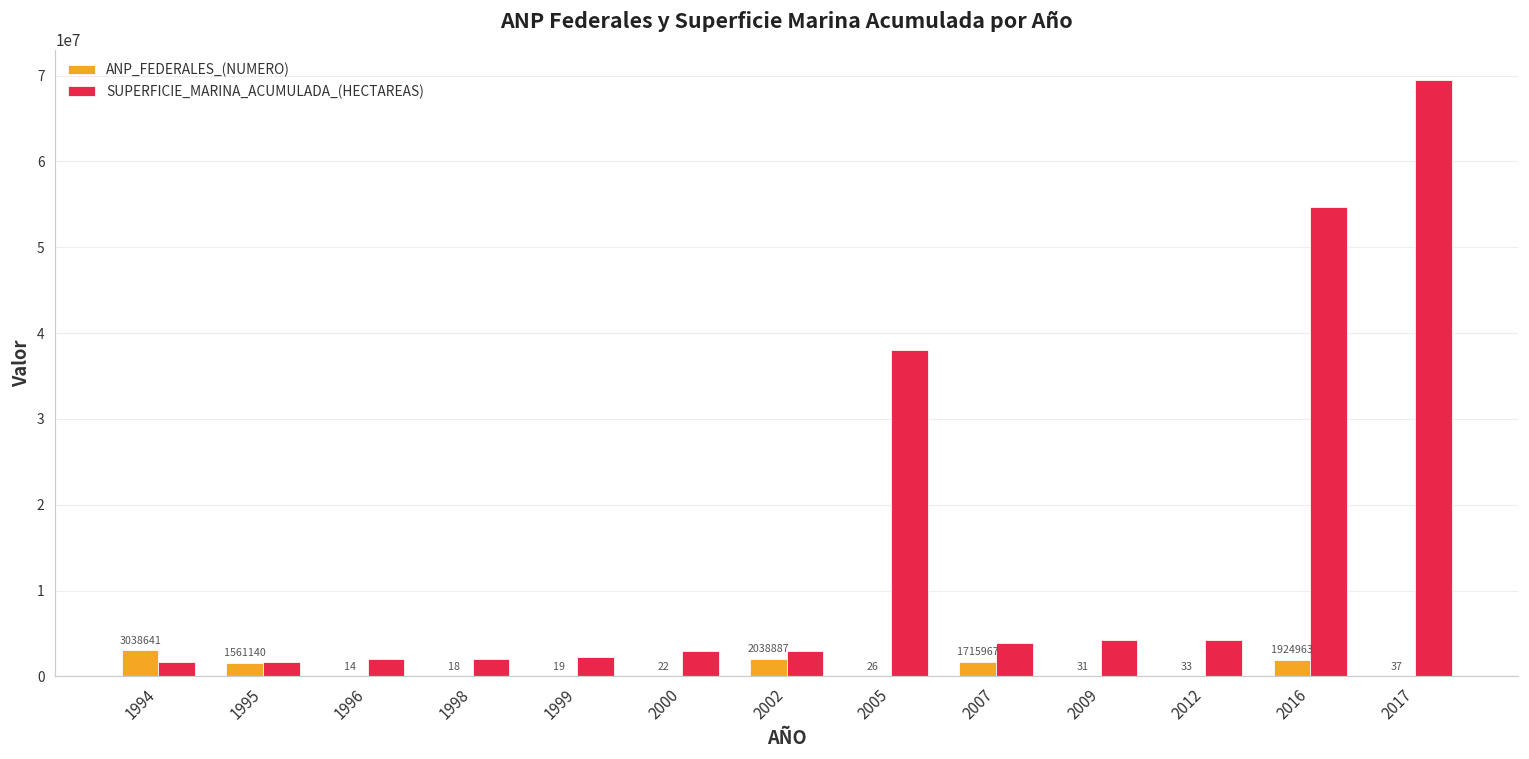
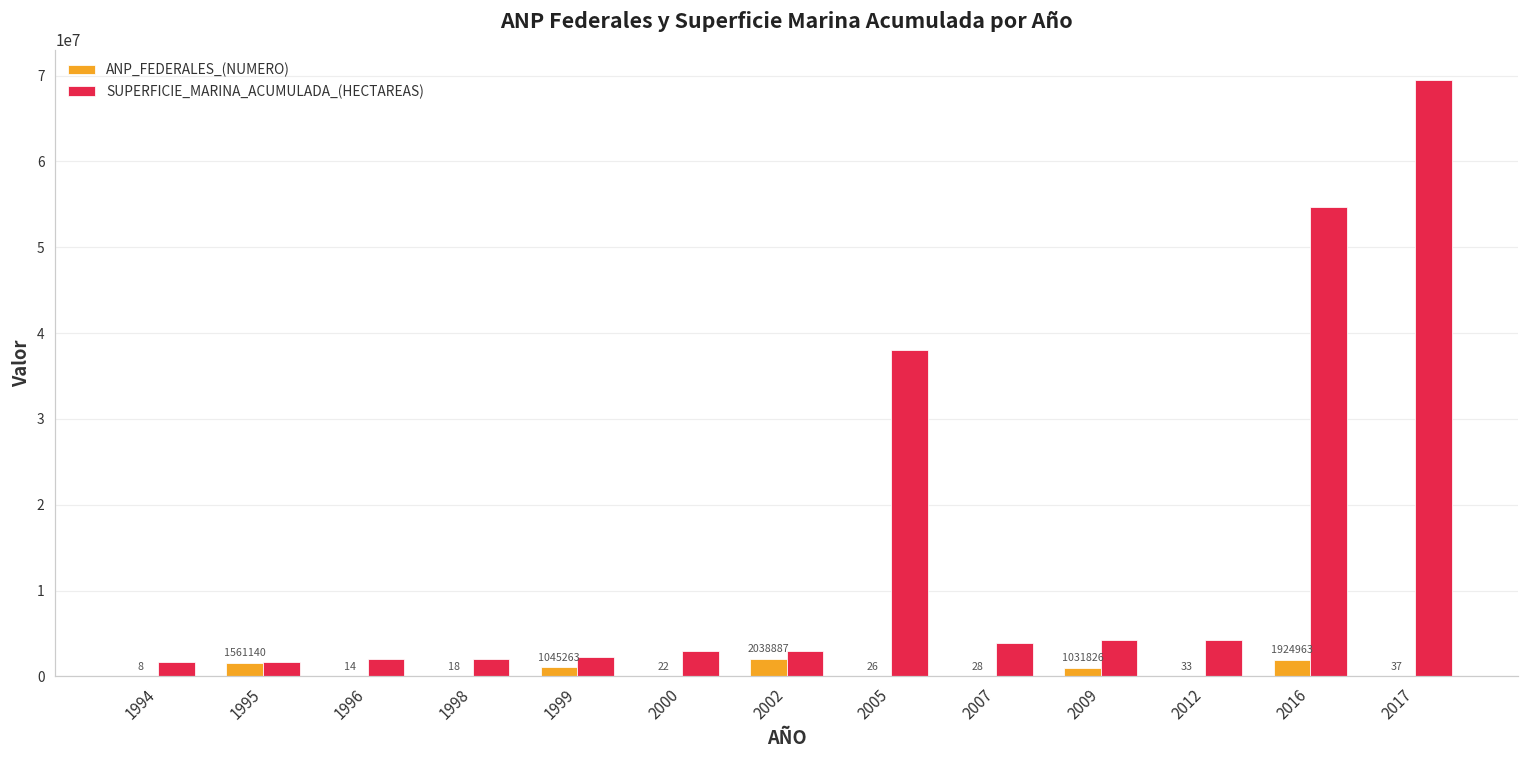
  {
    "ANP_FEDERALES_(NUMERO)": {
-     "1994": 3038641,
+     "1994": 8,
      "1995": 1561140,
      "1996": 14,
      "1998": 18,
-     "1999": 19,
+     "1999": 1045263,
      "2000": 22,
      "2002": 2038887,
      "2005": 26,
-     "2007": 1715967,
-     "2009": 31,
+     "2007": 28,
+     "2009": 1031826,
      "2012": 33,
      "2016": 1924963,
      "2017": 37
    },
    "SUPERFICIE_MARINA_ACUMULADA_(HECTAREAS)": {
      "1994": 2000000,
      "1995": 2000000,
      "1996": 2000000,
      "1998": 2000000,
      "1999": 2000000,
      "2000": 3000000,
      "2002": 3000000,
      "2005": 38000000,
      "2007": 4000000,
      "2009": 4000000,
      "2012": 4000000,
      "2016": 55000000,
      "2017": 69000000
    }
  }
